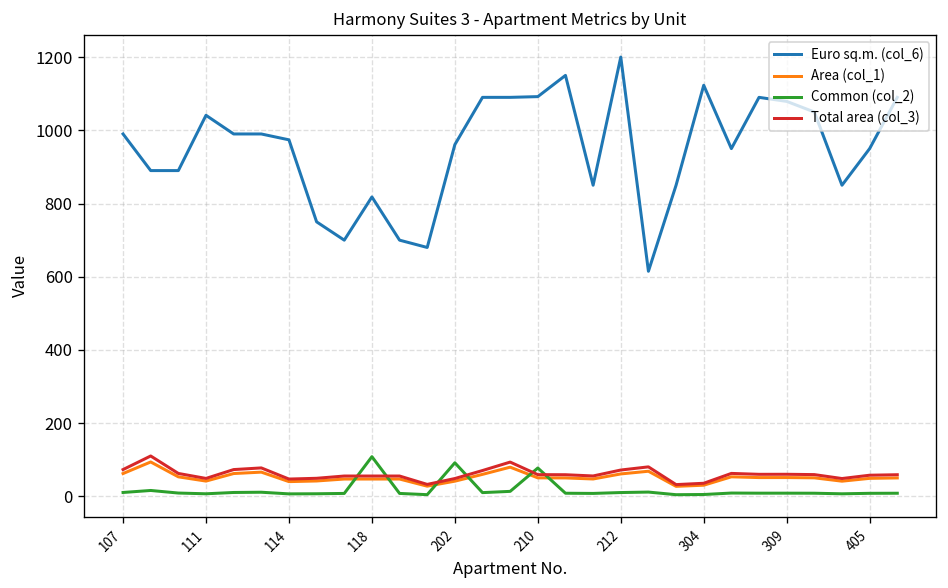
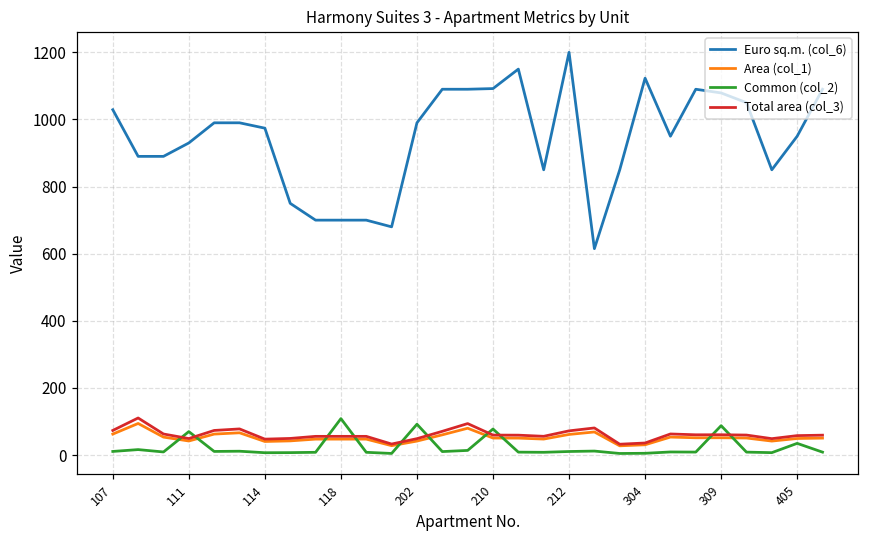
  {
    "Euro sq.m. (col_6)": {
-     "107": 990,
-     "111": 1040,
+     "107": 1030,
+     "111": 930,
      "114": 970,
-     "118": 820,
-     "202": 960,
+     "118": 700,
+     "202": 990,
      "210": 1090,
      "212": 1200,
      "304": 1120,
      "405": 950
    },
    "Area (col_1)": {
      "107": 60,
      "210": 50,
      "212": 60,
      "309": 50,
      "405": 50
    },
    "Common (col_2)": {
      "107": 10,
-     "111": 10,
+     "111": 70,
      "114": 10,
      "118": 110,
      "202": 90,
      "210": 80,
      "212": 10,
      "304": 10,
-     "309": 10,
-     "405": 10
+     "309": 90,
+     "405": 30
    },
    "Total area (col_3)": {
      "107": 70,
      "210": 60,
      "212": 70,
      "309": 60,
      "405": 60
    }
  }
